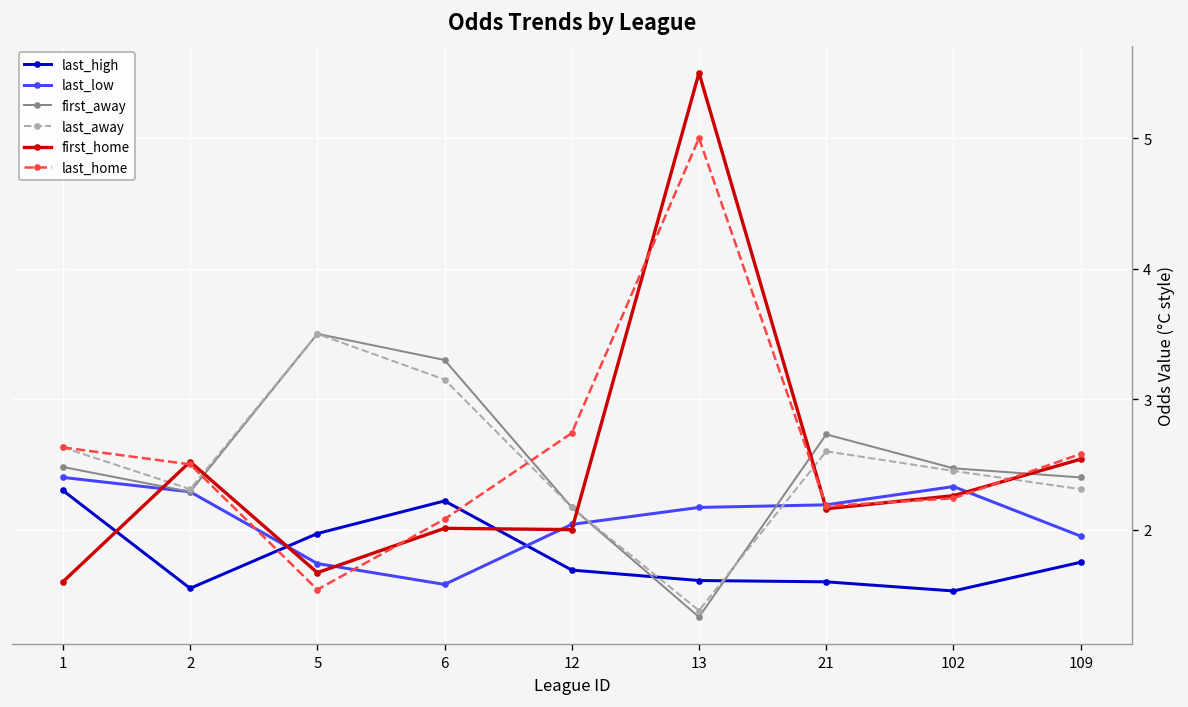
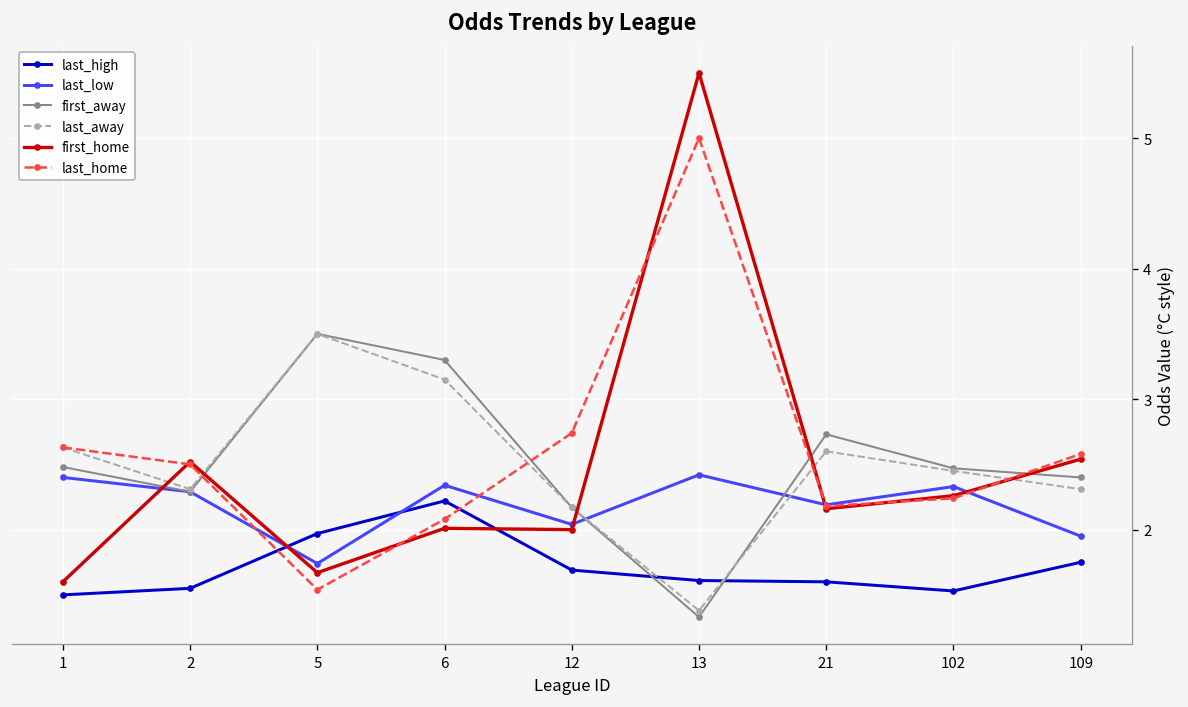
  {
    "last_high": {
-     "1": 2.3,
+     "1": 1.5,
      "2": 1.55,
      "5": 1.97,
      "6": 2.2,
      "12": 1.7,
      "13": 1.6,
      "21": 1.6,
      "102": 1.53,
      "109": 1.75
    },
    "last_low": {
      "1": 2.40,
      "5": 1.74,
-     "6": 1.58,
+     "6": 2.34,
      "12": 2.04,
-     "13": 2.17,
+     "13": 2.42,
      "102": 2.33,
      "109": 1.95
    },
    "first_home": {
      "1": 1.60,
      "5": 1.67,
      "6": 2.01,
      "12": 2.00,
      "13": 5.50,
      "109": 2.54
    },
    "last_home": {
      "5": 1.54,
      "6": 2.08,
      "12": 2.74,
      "13": 5.00,
      "109": 2.58
    }
  }
